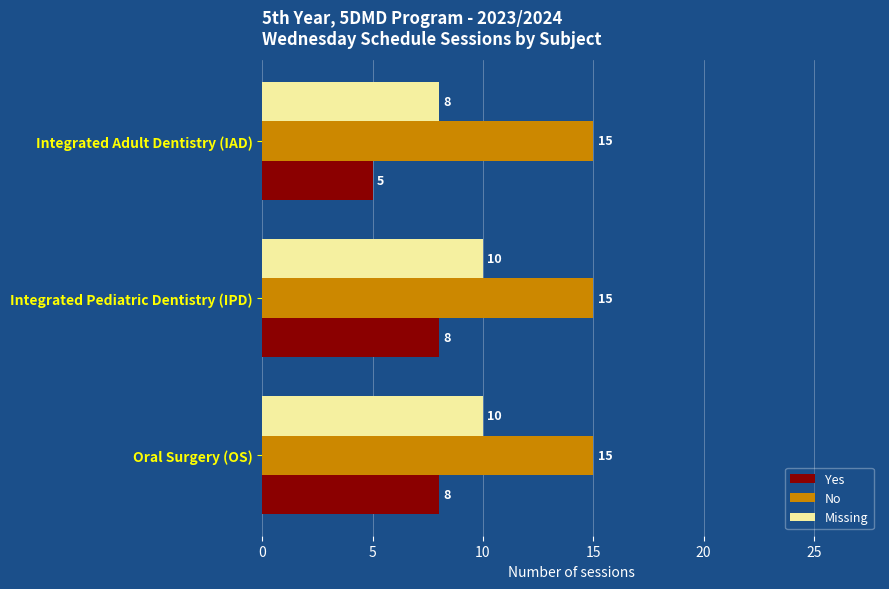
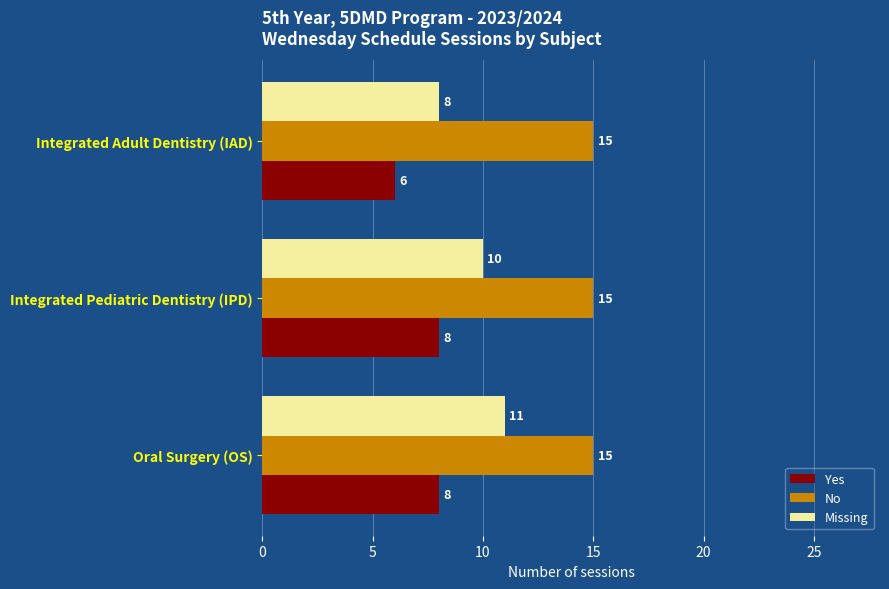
  {
    "Yes": {
-     "Integrated Adult Dentistry (IAD)": 5,
+     "Integrated Adult Dentistry (IAD)": 6,
      "Integrated Pediatric Dentistry (IPD)": 8,
      "Oral Surgery (OS)": 8
    },
    "No": {
      "Integrated Adult Dentistry (IAD)": 15,
      "Integrated Pediatric Dentistry (IPD)": 15,
      "Oral Surgery (OS)": 15
    },
    "Missing": {
      "Integrated Adult Dentistry (IAD)": 8,
      "Integrated Pediatric Dentistry (IPD)": 10,
-     "Oral Surgery (OS)": 10
+     "Oral Surgery (OS)": 11
    }
  }
